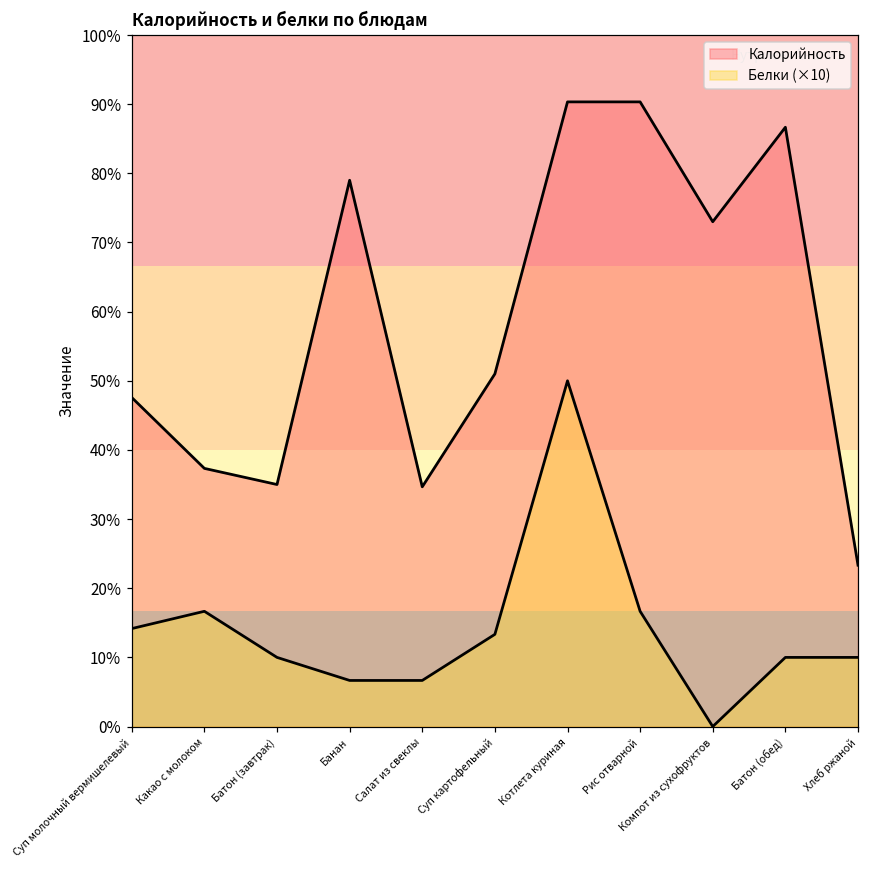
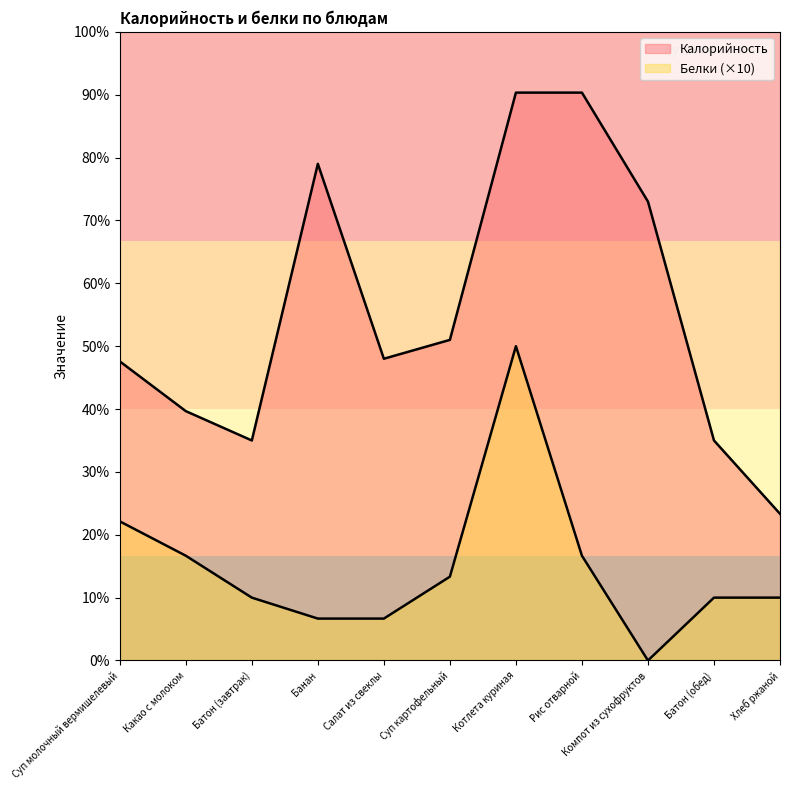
  {
    "Калорийность": {
      "Суп молочный вермишелевый": "48%",
-     "Какао с молоком": "37%",
+     "Какао с молоком": "40%",
      "Батон (завтрак)": "35%",
      "Банан": "79%",
-     "Салат из свеклы": "35%",
+     "Салат из свеклы": "48%",
      "Суп картофельный": "51%",
      "Котлета куриная": "90%",
      "Рис отварной": "90%",
      "Компот из сухофруктов": "73%",
-     "Батон (обед)": "87%",
+     "Батон (обед)": "35%",
      "Хлеб ржаной": "23%"
    },
    "Белки (×10)": {
-     "Суп молочный вермишелевый": "14%",
+     "Суп молочный вермишелевый": "22%",
      "Какао с молоком": "17%",
      "Батон (завтрак)": "10%",
      "Банан": "7%",
      "Салат из свеклы": "7%",
      "Суп картофельный": "13%",
      "Котлета куриная": "50%",
      "Рис отварной": "17%",
      "Компот из сухофруктов": "0%",
      "Батон (обед)": "10%",
      "Хлеб ржаной": "10%"
    }
  }
